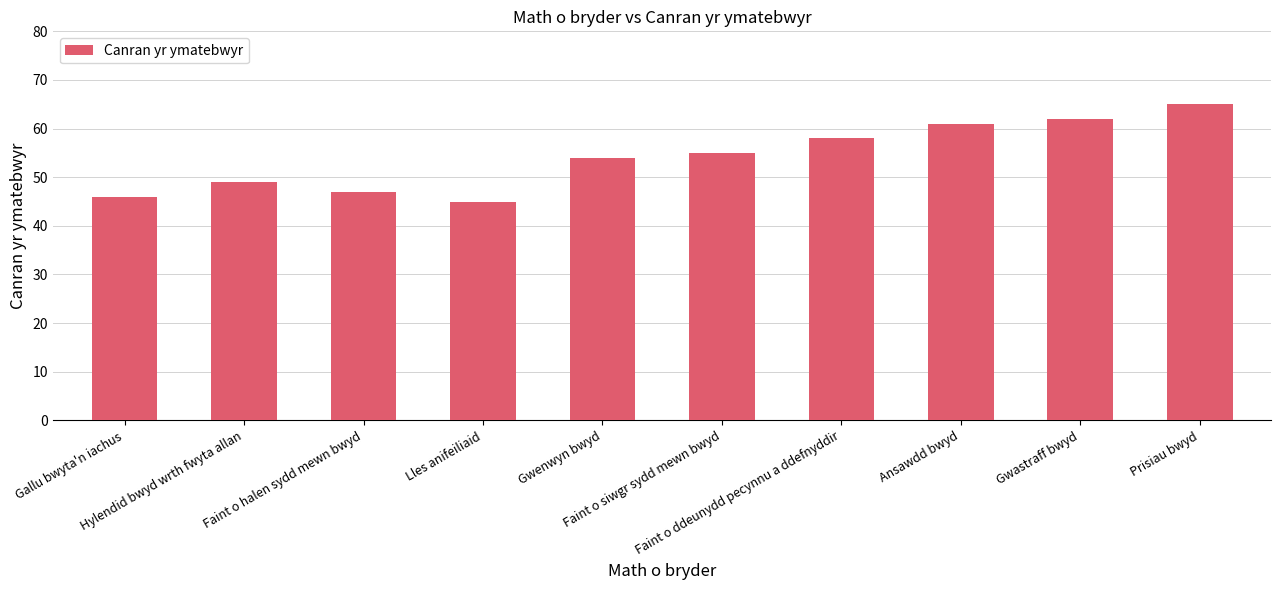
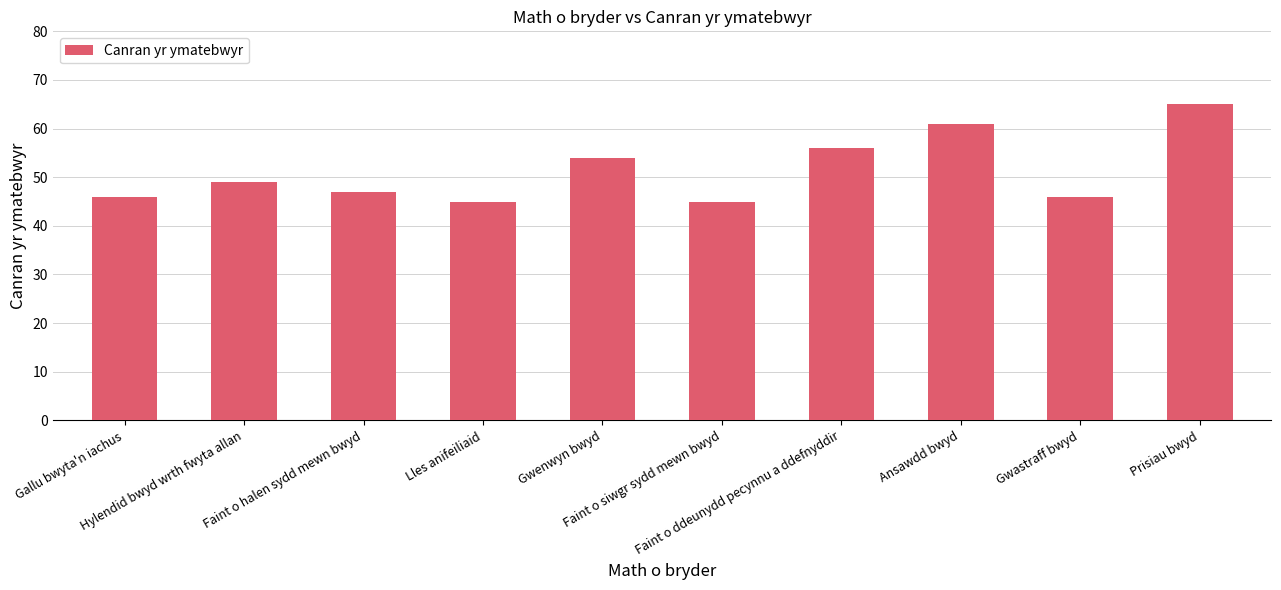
  {
    "Gallu bwyta'n iachus": 46,
    "Hylendid bwyd wrth fwyta allan": 49,
    "Faint o halen sydd mewn bwyd": 47,
    "Lles anifeiliaid": 45,
    "Gwenwyn bwyd": 54,
-   "Faint o siwgr sydd mewn bwyd": 55,
-   "Faint o ddeunydd pecynnu a ddefnyddir": 58,
+   "Faint o siwgr sydd mewn bwyd": 45,
+   "Faint o ddeunydd pecynnu a ddefnyddir": 56,
    "Ansawdd bwyd": 61,
-   "Gwastraff bwyd": 62,
+   "Gwastraff bwyd": 46,
    "Prisiau bwyd": 65
  }
